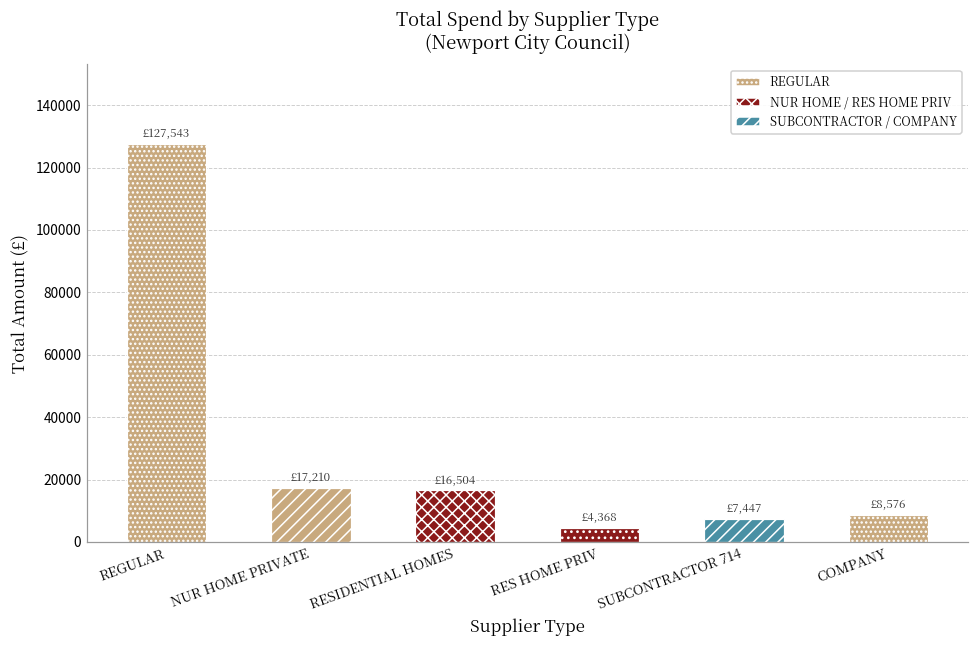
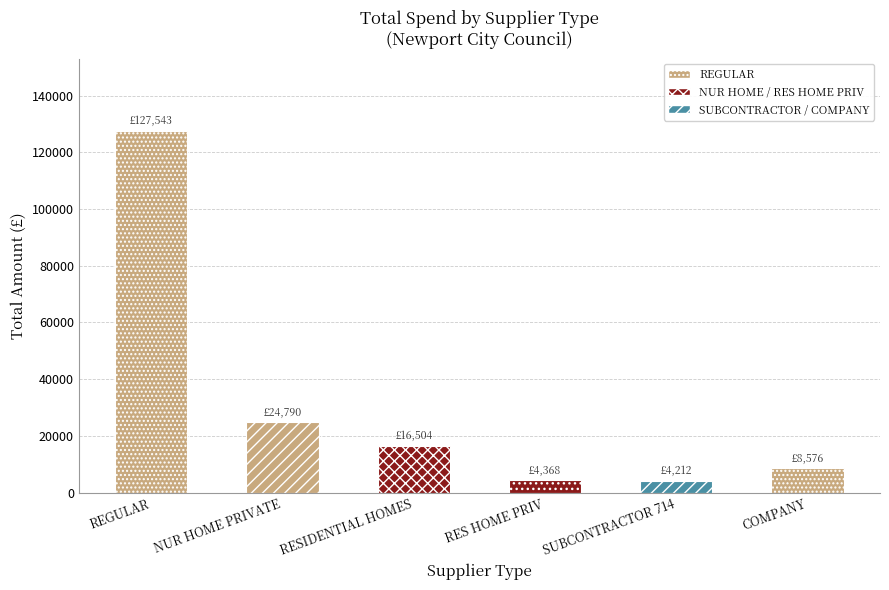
  {
    "REGULAR": "£127,543",
-   "NUR HOME PRIVATE": "£17,210",
+   "NUR HOME PRIVATE": "£24,790",
    "RESIDENTIAL HOMES": "£16,504",
    "RES HOME PRIV": "£4,368",
-   "SUBCONTRACTOR 714": "£7,447",
+   "SUBCONTRACTOR 714": "£4,212",
    "COMPANY": "£8,576"
  }
